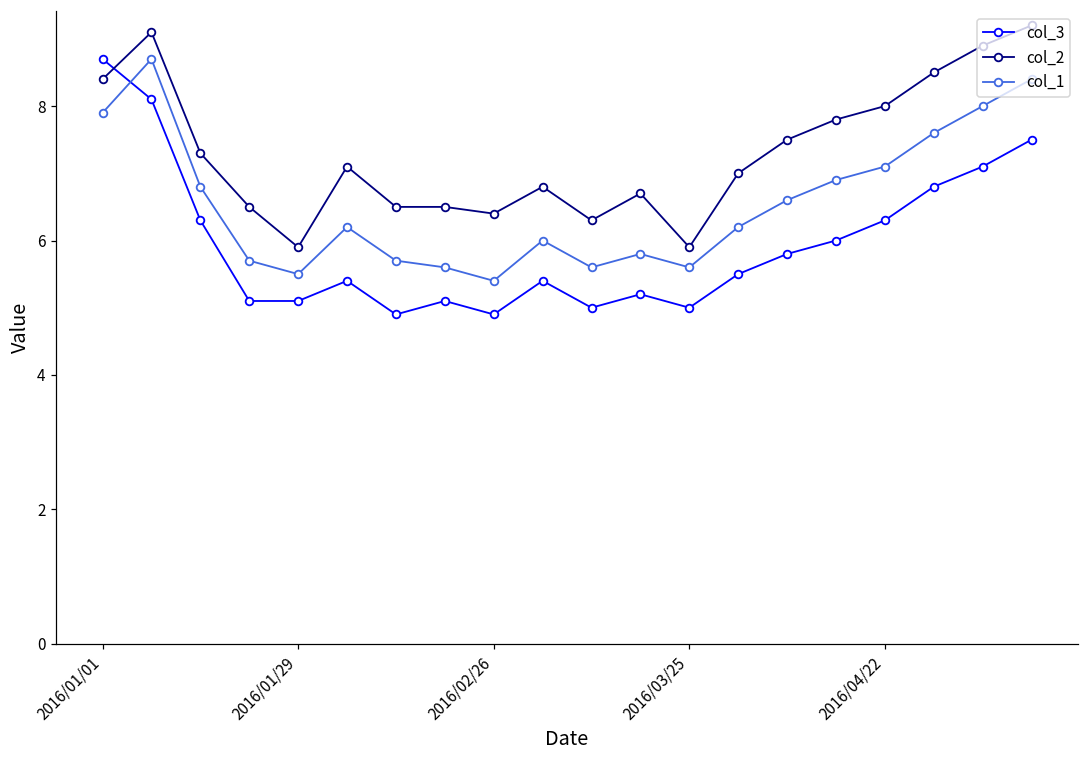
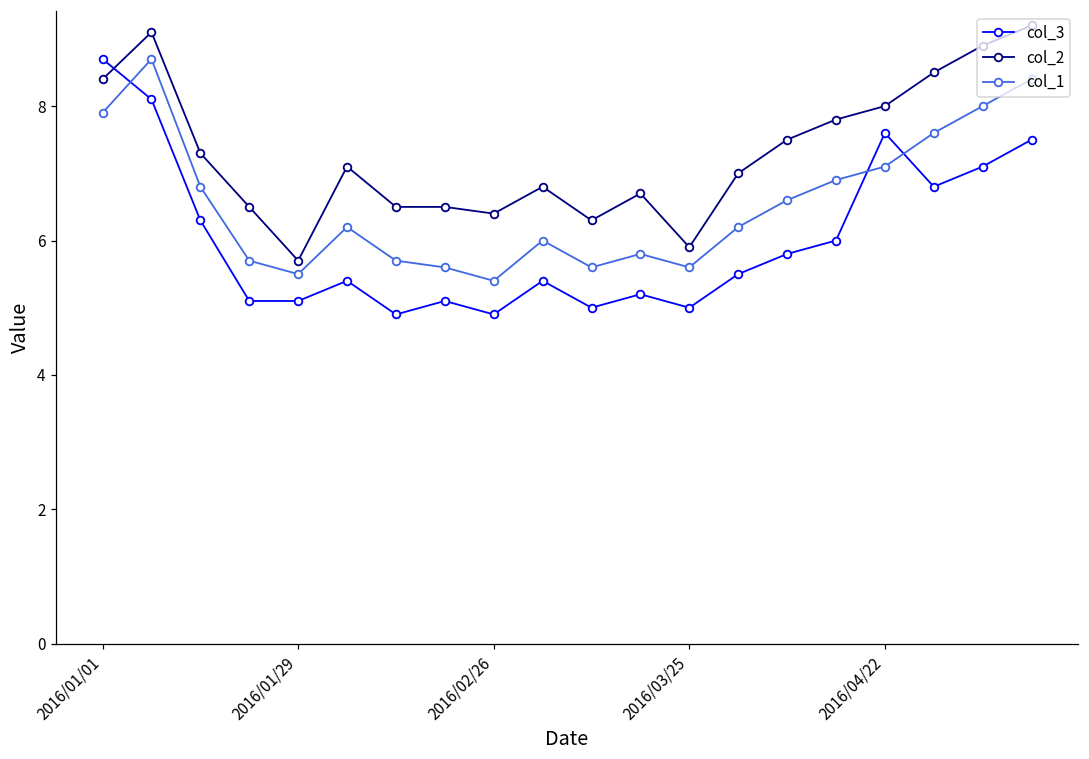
  {
    "col_3": {
      "2016/01/01": 8.7,
      "2016/01/29": 5.1,
      "2016/02/26": 4.9,
      "2016/03/25": 5.0,
-     "2016/04/22": 6.3
+     "2016/04/22": 7.6
    },
    "col_2": {
      "2016/01/01": 8.4,
-     "2016/01/29": 5.9,
+     "2016/01/29": 5.7,
      "2016/02/26": 6.4,
      "2016/03/25": 5.9,
      "2016/04/22": 8.0
    },
    "col_1": {
      "2016/01/01": 7.9,
      "2016/01/29": 5.5,
      "2016/02/26": 5.4,
      "2016/03/25": 5.6,
      "2016/04/22": 7.1
    }
  }
